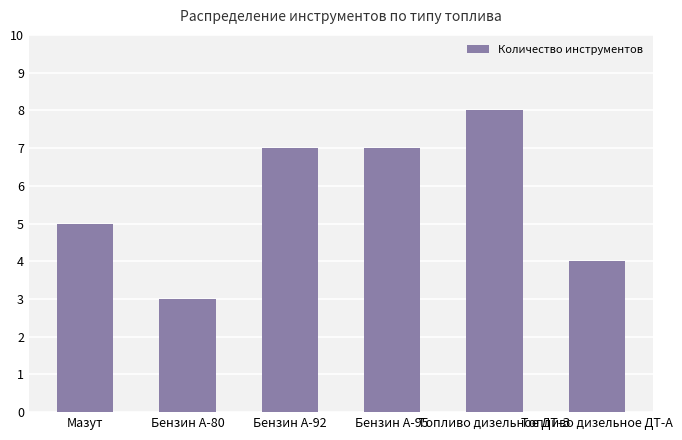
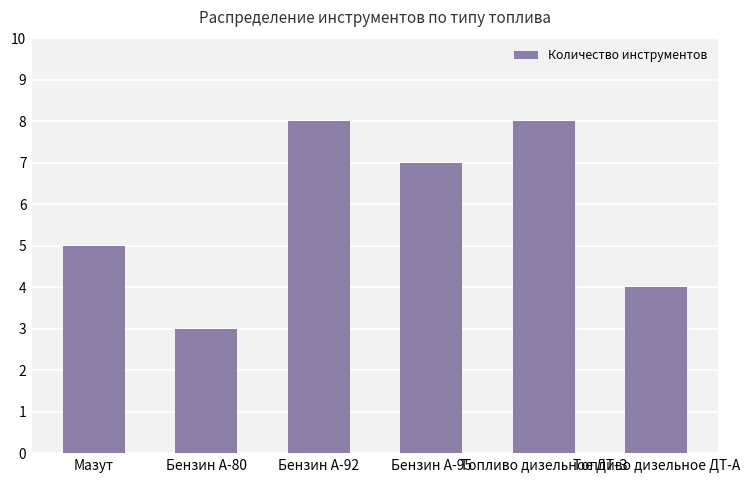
  {
    "Мазут": 5,
    "Бензин А-80": 3,
-   "Бензин А-92": 7,
+   "Бензин А-92": 8,
    "Бензин А-95": 7
  }
